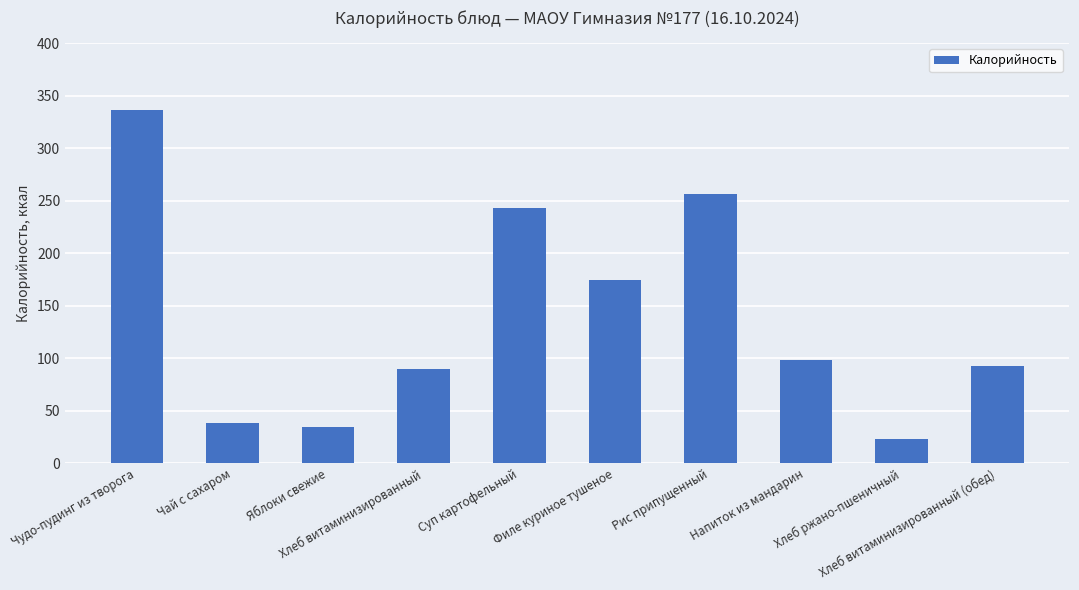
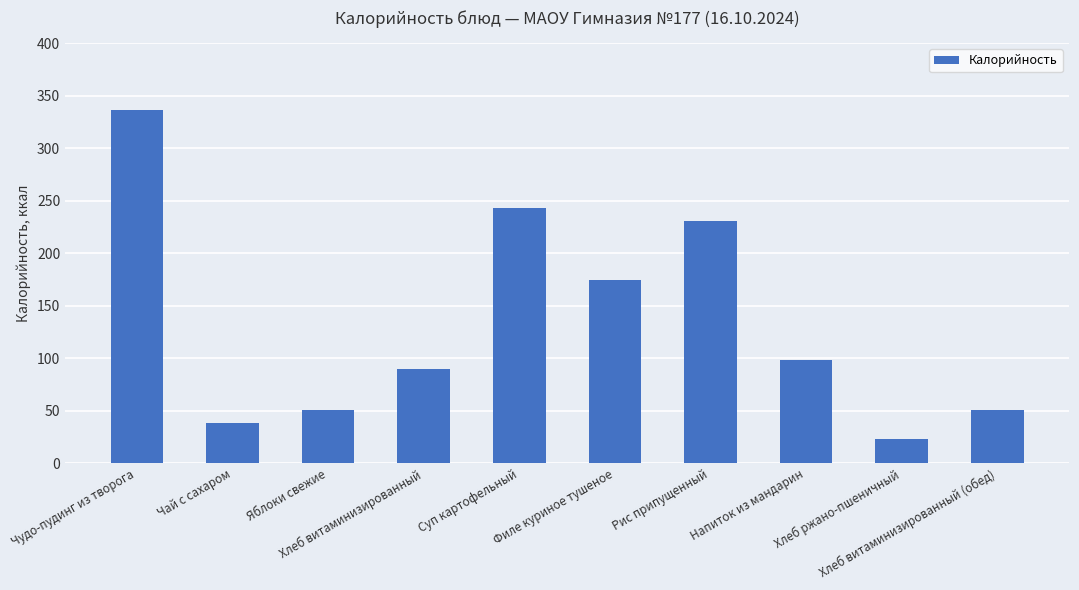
  {
    "Чудо-пудинг из творога": 337,
    "Чай с сахаром": 39,
-   "Яблоки свежие": 35,
+   "Яблоки свежие": 51,
    "Хлеб витаминизированный": 89,
    "Суп картофельный": 243,
    "Филе куриное тушеное": 174,
-   "Рис припущенный": 256,
+   "Рис припущенный": 231,
    "Напиток из мандарин": 98,
    "Хлеб ржано-пшеничный": 23,
-   "Хлеб витаминизированный (обед)": 92
+   "Хлеб витаминизированный (обед)": 51
  }
